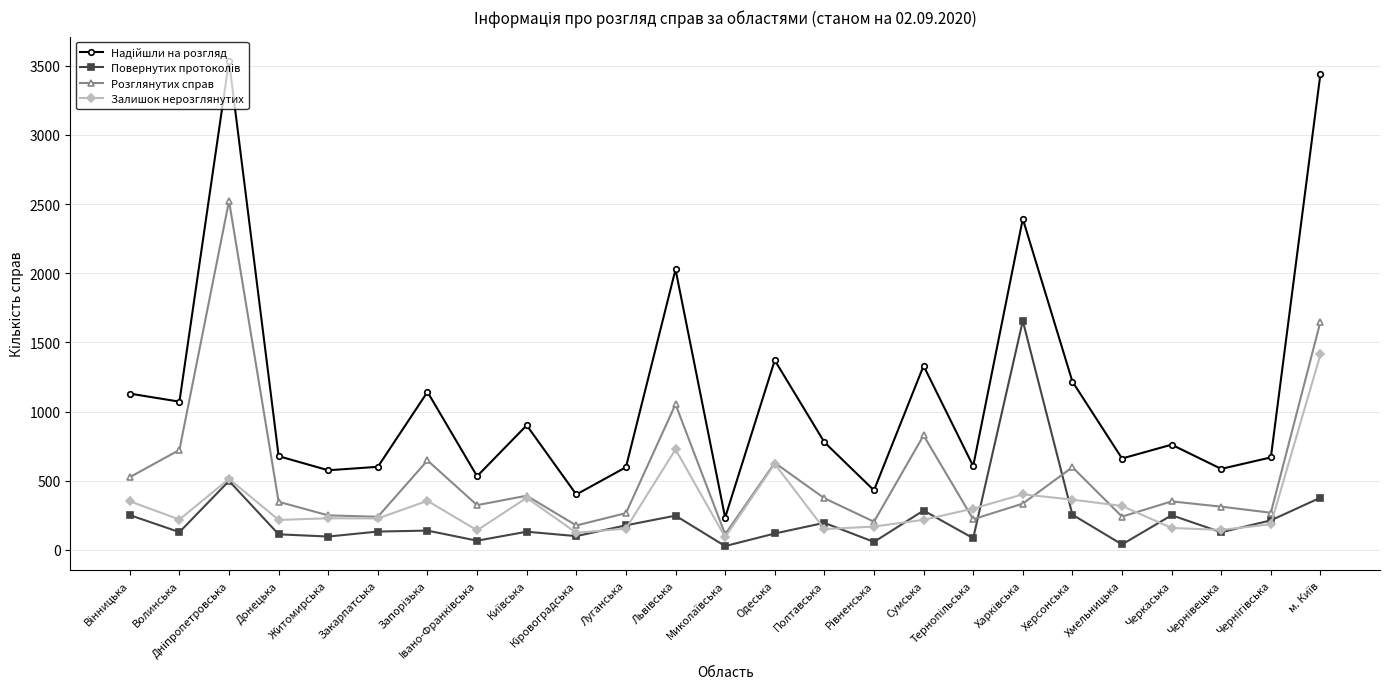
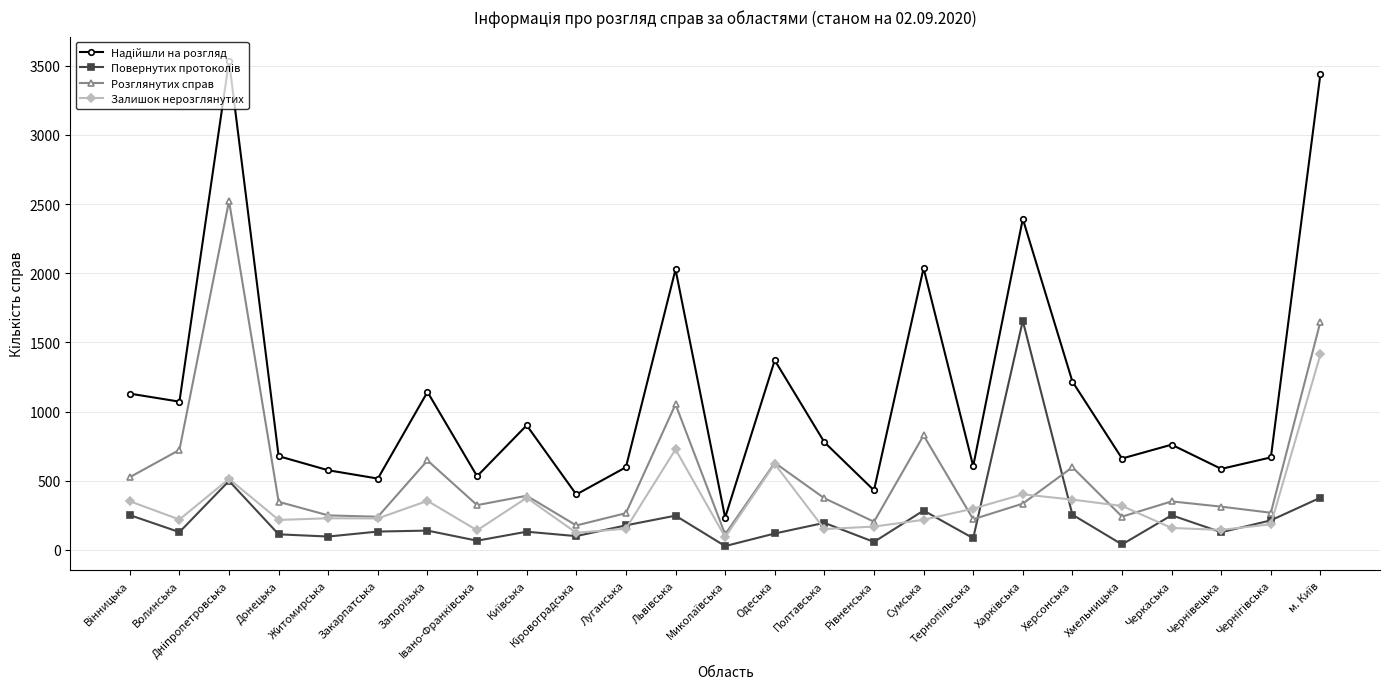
  {
    "Надійшли на розгляд": {
      "Вінницька": 1130,
      "Волинська": 1070,
      "Донецька": 680,
      "Житомирська": 580,
-     "Закарпатська": 600,
+     "Закарпатська": 520,
      "Запорізька": 1140,
      "Івано-Франківська": 530,
      "Київська": 900,
      "Кіровоградська": 400,
      "Луганська": 600,
      "Львівська": 2030,
      "Миколаївська": 230,
      "Одеська": 1370,
      "Полтавська": 780,
      "Рівненська": 430,
-     "Сумська": 1330,
+     "Сумська": 2040,
      "Тернопільська": 610,
      "Харківська": 2390,
      "Херсонська": 1220,
      "Хмельницька": 660,
      "Черкаська": 760,
      "Чернівецька": 590,
      "Чернігівська": 670,
      "м. Київ": 3440
    },
    "Повернутих протоколів": {
      "Вінницька": 250,
      "Волинська": 130,
      "Донецька": 110,
      "Житомирська": 100,
      "Закарпатська": 130,
      "Запорізька": 140,
      "Івано-Франківська": 70,
      "Київська": 130,
      "Кіровоградська": 100,
      "Луганська": 180,
      "Львівська": 250,
      "Миколаївська": 30,
      "Одеська": 120,
      "Полтавська": 200,
      "Рівненська": 60,
      "Сумська": 290,
      "Тернопільська": 90,
      "Харківська": 1660,
      "Херсонська": 260,
      "Хмельницька": 40,
      "Черкаська": 250,
      "Чернігівська": 210,
      "м. Київ": 380
    },
    "Розглянутих справ": {
      "Вінницька": 530,
      "Волинська": 720,
      "Дніпропетровська": 2520,
      "Донецька": 350,
      "Житомирська": 250,
      "Запорізька": 650,
      "Івано-Франківська": 320,
      "Кіровоградська": 180,
      "Луганська": 270,
      "Львівська": 1050,
      "Миколаївська": 110,
      "Полтавська": 370,
      "Рівненська": 200,
      "Сумська": 830,
      "Тернопільська": 220,
      "Харківська": 340,
      "Херсонська": 600,
      "Хмельницька": 240,
      "Черкаська": 350,
      "Чернівецька": 310,
      "Чернігівська": 270,
      "м. Київ": 1650
    },
    "Залишок нерозглянутих": {
      "Вінницька": 350,
      "Волинська": 220,
      "Донецька": 220,
      "Житомирська": 230,
      "Запорізька": 360,
      "Івано-Франківська": 140,
      "Кіровоградська": 120,
      "Луганська": 150,
      "Львівська": 730,
      "Миколаївська": 90,
      "Полтавська": 150,
      "Рівненська": 170,
      "Сумська": 220,
      "Тернопільська": 300,
      "Харківська": 400,
      "Херсонська": 360,
      "Хмельницька": 320,
      "Черкаська": 160,
      "Чернігівська": 190,
      "м. Київ": 1410
    }
  }
